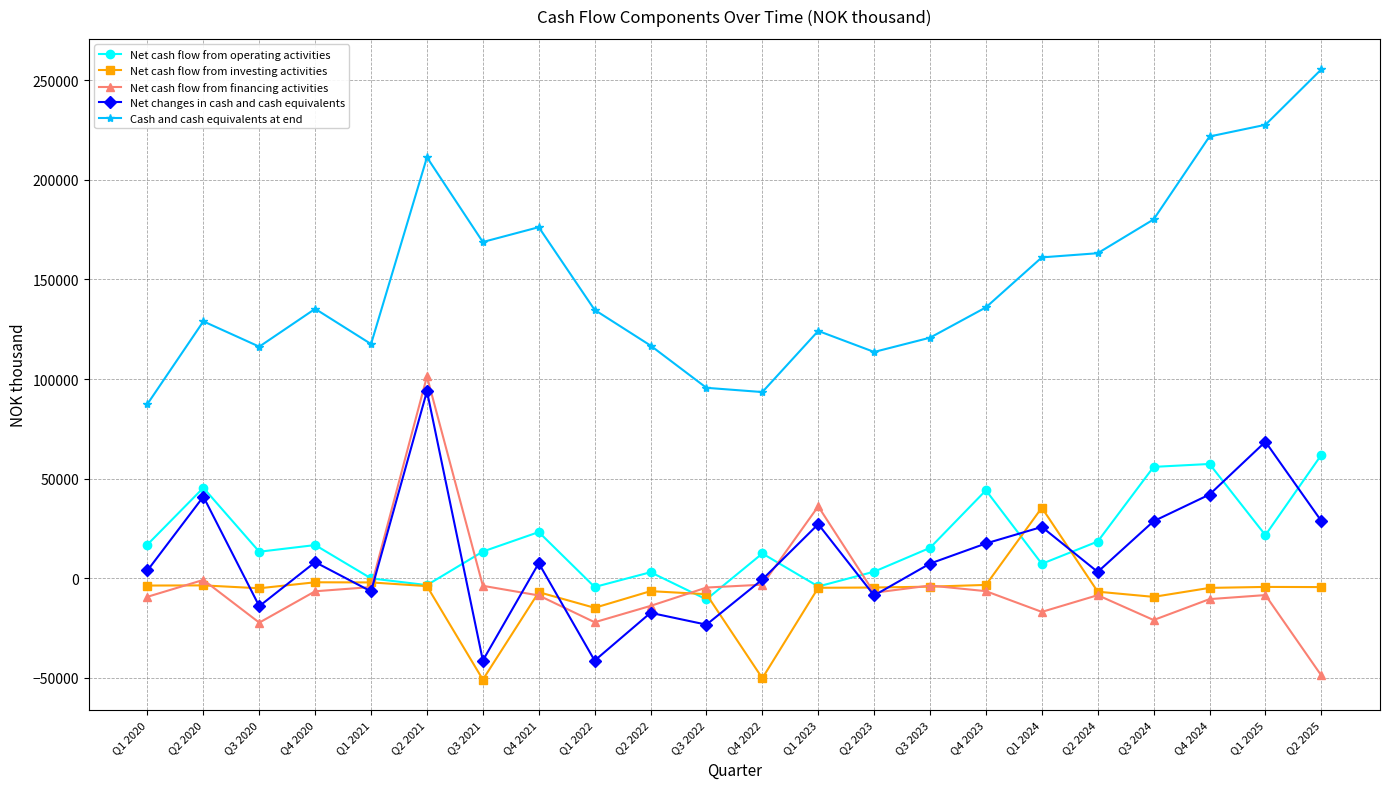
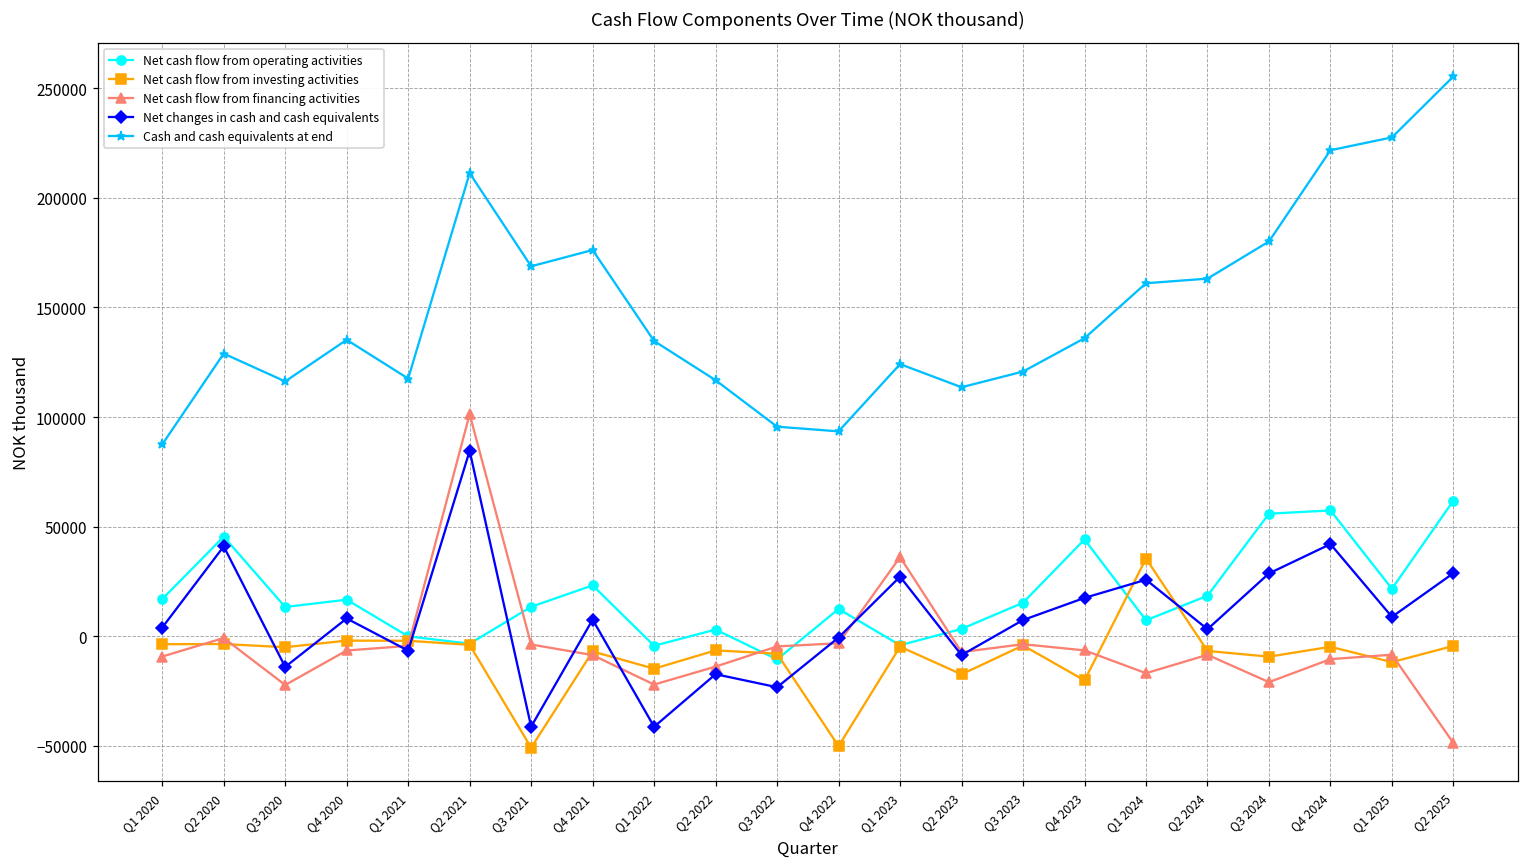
  {
    "Net cash flow from operating activities": {
      "Q1 2020": 17000,
      "Q2 2020": 45000,
      "Q3 2020": 13000,
      "Q4 2020": 17000,
      "Q1 2021": 0,
      "Q3 2021": 13000,
      "Q4 2021": 23000,
      "Q1 2022": -4000,
      "Q2 2022": 3000,
      "Q3 2022": -11000,
      "Q4 2022": 12000,
      "Q2 2023": 3000,
      "Q3 2023": 15000,
      "Q4 2023": 44000,
      "Q1 2024": 7000,
      "Q2 2024": 18000,
      "Q3 2024": 56000,
      "Q4 2024": 57000,
      "Q1 2025": 22000,
      "Q2 2025": 62000
    },
    "Net cash flow from investing activities": {
      "Q1 2020": -4000,
      "Q2 2020": -4000,
      "Q3 2020": -5000,
      "Q4 2020": -2000,
      "Q1 2021": -2000,
      "Q3 2021": -51000,
      "Q4 2021": -7000,
      "Q1 2022": -15000,
      "Q2 2022": -6000,
      "Q3 2022": -8000,
      "Q4 2022": -50000,
-     "Q2 2023": -5000,
-     "Q4 2023": -3000,
+     "Q2 2023": -17000,
+     "Q4 2023": -20000,
      "Q1 2024": 35000,
      "Q2 2024": -7000,
      "Q3 2024": -9000,
      "Q4 2024": -5000,
-     "Q1 2025": -4000,
+     "Q1 2025": -12000,
      "Q2 2025": -4000
    },
    "Net cash flow from financing activities": {
      "Q1 2020": -9000,
      "Q2 2020": -1000,
      "Q3 2020": -22000,
      "Q4 2020": -7000,
      "Q1 2021": -4000,
      "Q2 2021": 101000,
      "Q3 2021": -4000,
      "Q4 2021": -9000,
      "Q1 2022": -22000,
      "Q2 2022": -14000,
      "Q3 2022": -5000,
      "Q4 2022": -3000,
      "Q1 2023": 36000,
      "Q2 2023": -7000,
      "Q4 2023": -6000,
      "Q1 2024": -17000,
      "Q2 2024": -9000,
      "Q3 2024": -21000,
      "Q4 2024": -10000,
      "Q1 2025": -8000,
      "Q2 2025": -49000
    },
    "Net changes in cash and cash equivalents": {
      "Q1 2020": 4000,
      "Q2 2020": 41000,
      "Q3 2020": -14000,
      "Q4 2020": 8000,
      "Q1 2021": -7000,
-     "Q2 2021": 94000,
+     "Q2 2021": 85000,
      "Q3 2021": -41000,
      "Q4 2021": 8000,
      "Q1 2022": -41000,
      "Q2 2022": -17000,
      "Q3 2022": -23000,
      "Q4 2022": -1000,
      "Q1 2023": 27000,
      "Q2 2023": -9000,
      "Q3 2023": 7000,
      "Q4 2023": 17000,
      "Q1 2024": 26000,
      "Q2 2024": 3000,
      "Q3 2024": 29000,
      "Q4 2024": 42000,
-     "Q1 2025": 69000,
+     "Q1 2025": 9000,
      "Q2 2025": 29000
    },
    "Cash and cash equivalents at end": {
      "Q1 2020": 87000,
      "Q2 2020": 129000,
      "Q3 2020": 116000,
      "Q4 2020": 135000,
      "Q1 2021": 118000,
      "Q2 2021": 211000,
      "Q3 2021": 169000,
      "Q4 2021": 176000,
      "Q1 2022": 135000,
      "Q2 2022": 117000,
      "Q3 2022": 96000,
      "Q4 2022": 93000,
      "Q1 2023": 124000,
      "Q2 2023": 114000,
      "Q3 2023": 121000,
      "Q4 2023": 136000,
      "Q1 2024": 161000,
      "Q2 2024": 163000,
      "Q3 2024": 180000,
      "Q4 2024": 222000,
      "Q1 2025": 228000,
      "Q2 2025": 255000
    }
  }
